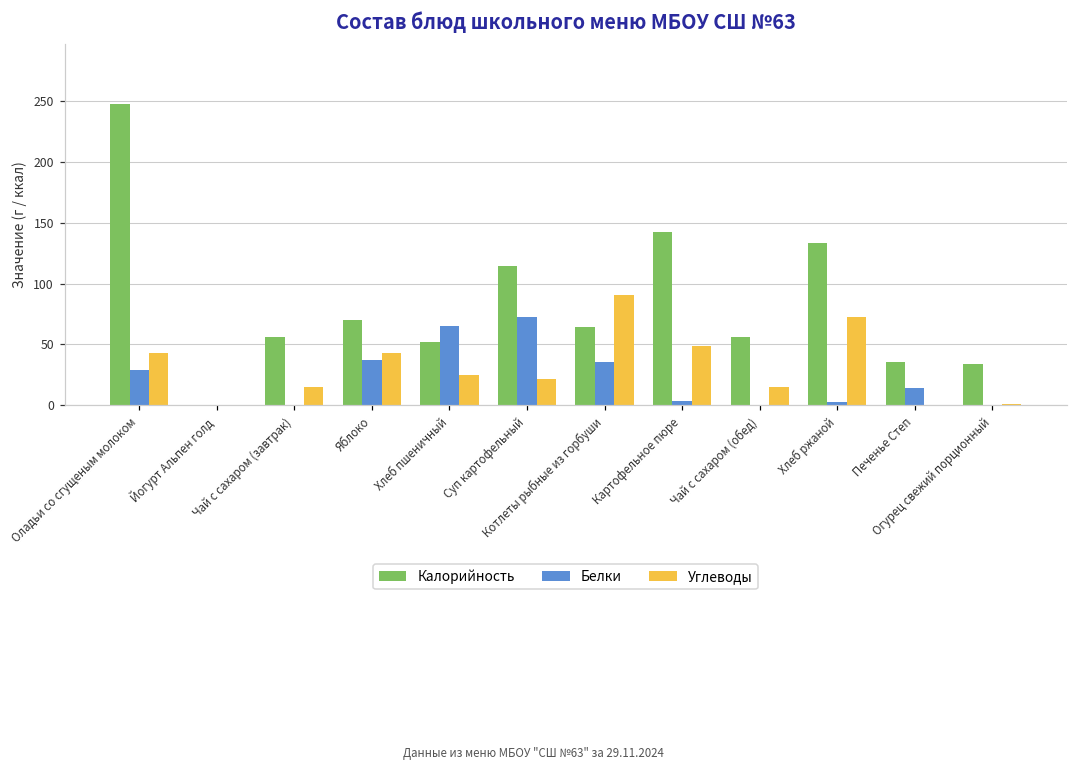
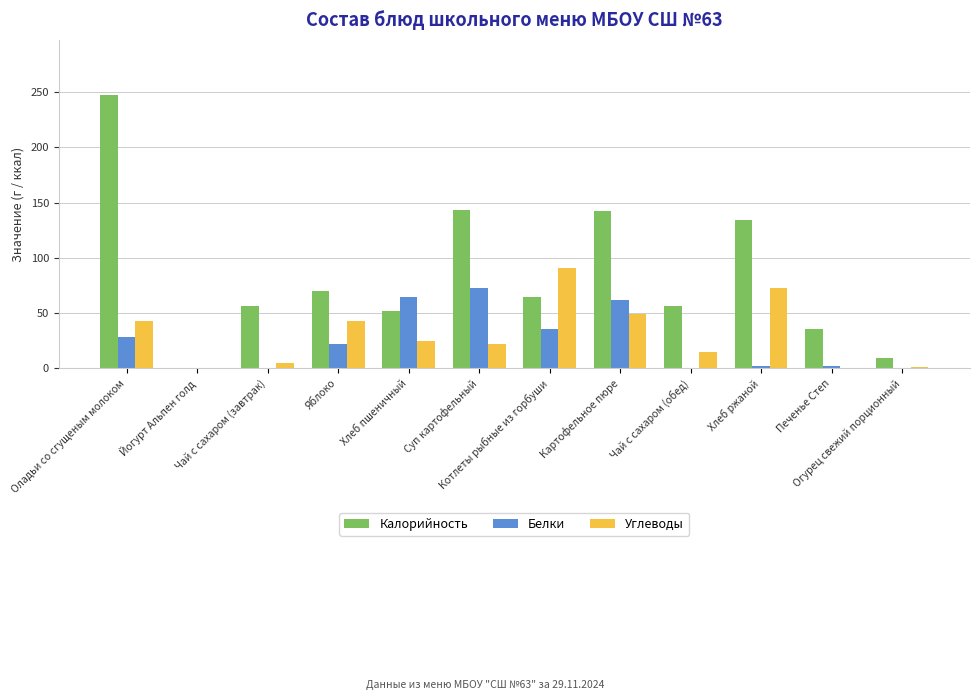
  {
    "Калорийность": {
      "Оладьи со сгущеным молоком": 248,
      "Йогурт Альпен голд": 0,
      "Чай с сахаром (завтрак)": 56,
      "Яблоко": 70,
      "Хлеб пшеничный": 52,
-     "Суп картофельный": 115,
+     "Суп картофельный": 144,
      "Котлеты рыбные из горбуши": 64,
      "Картофельное пюре": 143,
      "Чай с сахаром (обед)": 56,
      "Хлеб ржаной": 134,
      "Печенье Степ": 35,
-     "Огурец свежий порционный": 34
+     "Огурец свежий порционный": 9
    },
    "Белки": {
      "Оладьи со сгущеным молоком": 29,
      "Йогурт Альпен голд": 0,
      "Чай с сахаром (завтрак)": 0,
-     "Яблоко": 37,
+     "Яблоко": 22,
      "Хлеб пшеничный": 65,
      "Суп картофельный": 73,
      "Котлеты рыбные из горбуши": 35,
-     "Картофельное пюре": 4,
+     "Картофельное пюре": 62,
      "Чай с сахаром (обед)": 0,
      "Хлеб ржаной": 2,
-     "Печенье Степ": 14
+     "Печенье Степ": 2
    },
    "Углеводы": {
      "Оладьи со сгущеным молоком": 43,
      "Йогурт Альпен голд": 0,
-     "Чай с сахаром (завтрак)": 15,
+     "Чай с сахаром (завтрак)": 5,
      "Яблоко": 43,
      "Хлеб пшеничный": 25,
      "Суп картофельный": 22,
      "Котлеты рыбные из горбуши": 91,
      "Картофельное пюре": 49,
      "Чай с сахаром (обед)": 15,
      "Хлеб ржаной": 72
    }
  }
